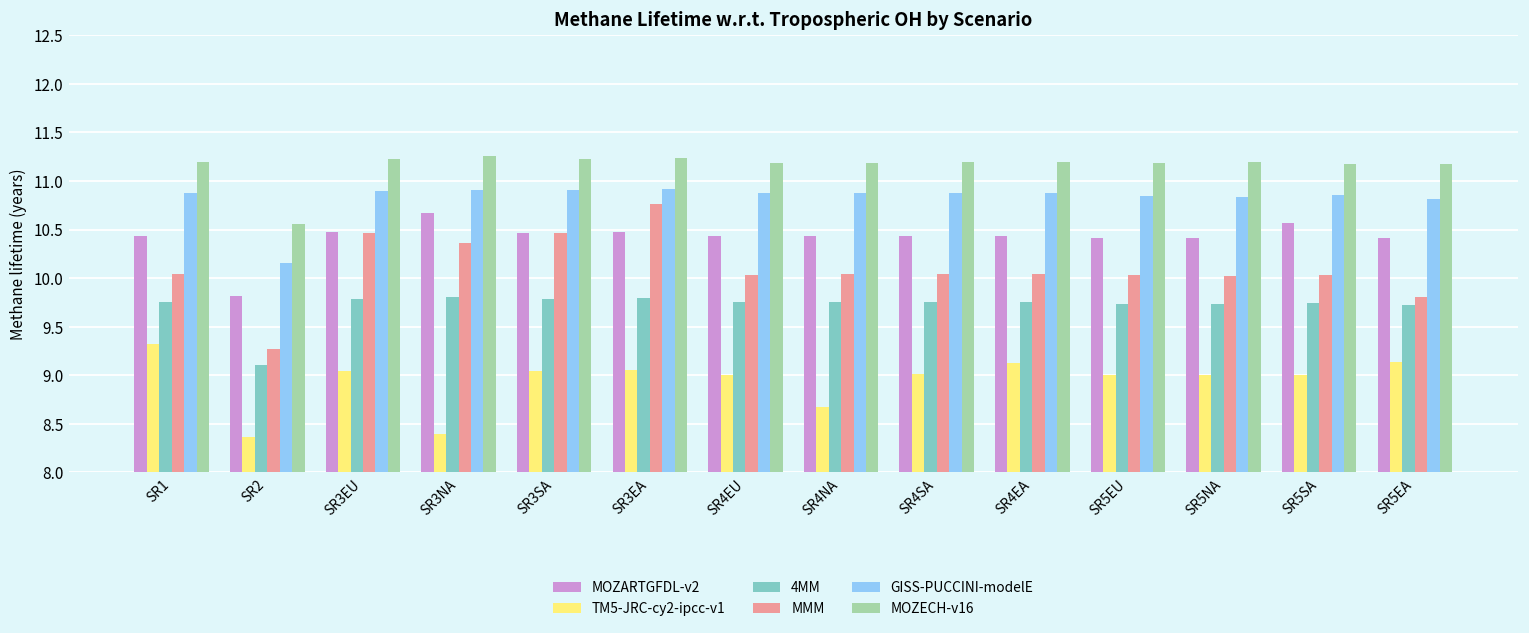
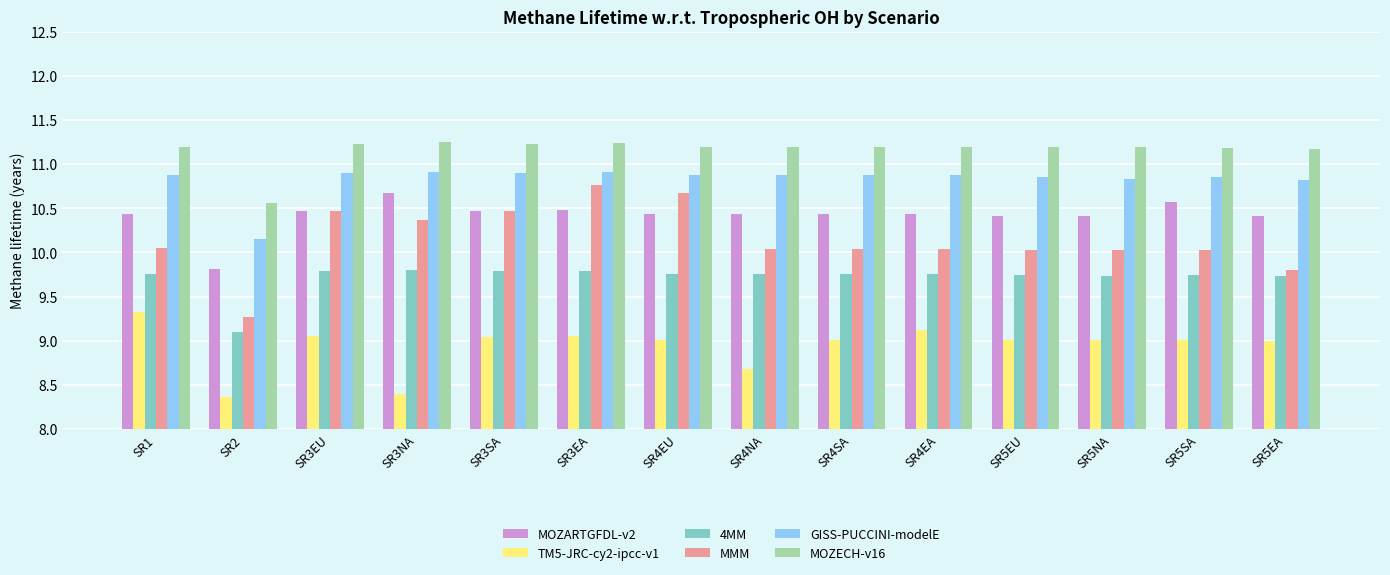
  {
    "MOZARTGFDL-v2": {
      "SR1": 10.4,
      "SR2": 9.8,
      "SR3EU": 10.5,
      "SR3NA": 10.7,
      "SR3SA": 10.5,
      "SR3EA": 10.5,
      "SR4EU": 10.4,
      "SR4NA": 10.4,
      "SR4SA": 10.4,
      "SR4EA": 10.4,
      "SR5EU": 10.4,
      "SR5NA": 10.4,
      "SR5SA": 10.6,
      "SR5EA": 10.4
    },
    "TM5-JRC-cy2-ipcc-v1": {
      "SR1": 9.3,
      "SR2": 8.4,
      "SR3EU": 9.0,
      "SR3NA": 8.4,
      "SR3SA": 9.0,
      "SR3EA": 9.1,
      "SR4EU": 9.0,
      "SR4NA": 8.7,
      "SR4SA": 9.0,
      "SR4EA": 9.1,
      "SR5EU": 9.0,
      "SR5NA": 9.0,
      "SR5SA": 9.0,
-     "SR5EA": 9.1
+     "SR5EA": 9.0
    },
    "MMM": {
      "SR1": 10.0,
      "SR2": 9.3,
      "SR3EU": 10.5,
      "SR3NA": 10.4,
      "SR3SA": 10.5,
      "SR3EA": 10.8,
-     "SR4EU": 10.0,
+     "SR4EU": 10.7,
      "SR4NA": 10.0,
      "SR4SA": 10.0,
      "SR4EA": 10.0,
      "SR5EU": 10.0,
      "SR5NA": 10.0,
      "SR5SA": 10.0,
      "SR5EA": 9.8
    }
  }
